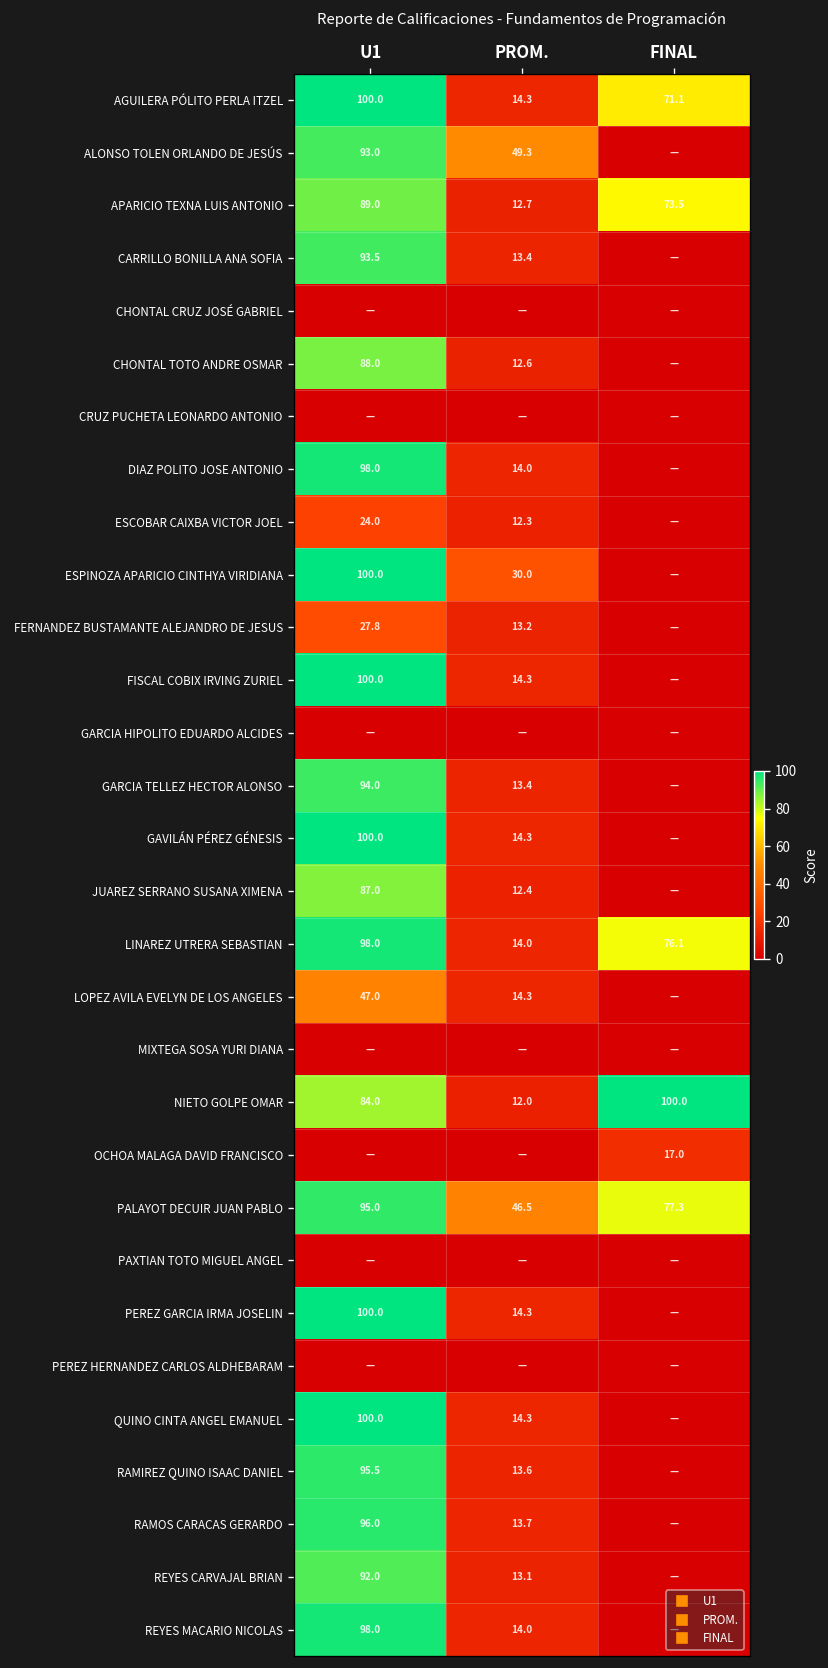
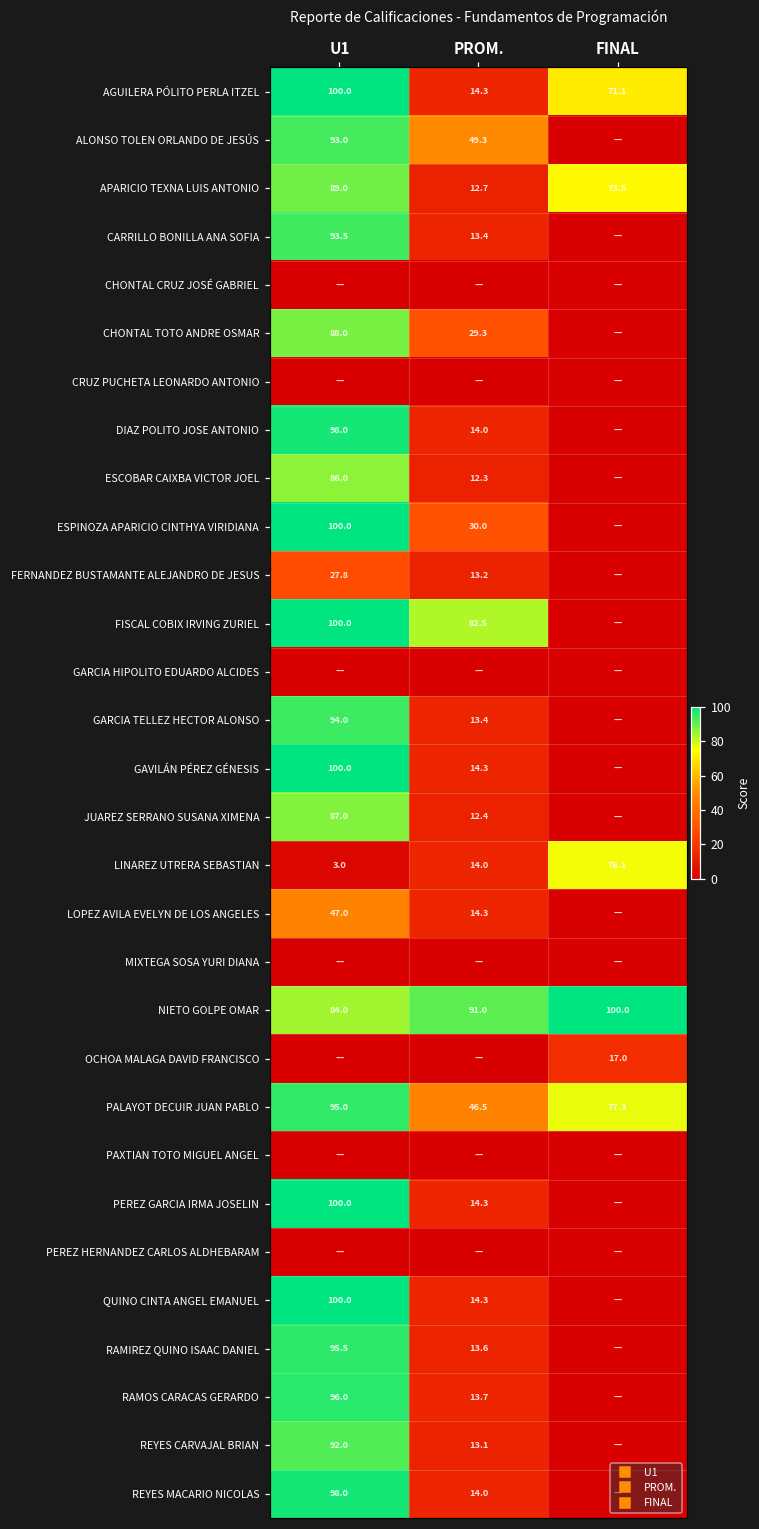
  {
    "AGUILERA PÓLITO PERLA ITZEL": {
      "U1": 100.0,
      "PROM.": 14.3,
      "FINAL": 71.1
    },
    "ALONSO TOLEN ORLANDO DE JESÚS": {
      "U1": 93.0,
      "PROM.": 49.3
    },
    "APARICIO TEXNA LUIS ANTONIO": {
      "U1": 89.0,
      "PROM.": 12.7,
      "FINAL": 73.5
    },
    "CARRILLO BONILLA ANA SOFIA": {
      "U1": 93.5,
      "PROM.": 13.4
    },
    "CHONTAL TOTO ANDRE OSMAR": {
      "U1": 88.0,
-     "PROM.": 12.6
+     "PROM.": 29.3
    },
    "DIAZ POLITO JOSE ANTONIO": {
      "U1": 98.0,
      "PROM.": 14.0
    },
    "ESCOBAR CAIXBA VICTOR JOEL": {
-     "U1": 24.0,
+     "U1": 86.0,
      "PROM.": 12.3
    },
    "ESPINOZA APARICIO CINTHYA VIRIDIANA": {
      "U1": 100.0,
      "PROM.": 30.0
    },
    "FERNANDEZ BUSTAMANTE ALEJANDRO DE JESUS": {
      "U1": 27.8,
      "PROM.": 13.2
    },
    "FISCAL COBIX IRVING ZURIEL": {
      "U1": 100.0,
-     "PROM.": 14.3
+     "PROM.": 82.5
    },
    "GARCIA TELLEZ HECTOR ALONSO": {
      "U1": 94.0,
      "PROM.": 13.4
    },
    "GAVILÁN PÉREZ GÉNESIS": {
      "U1": 100.0,
      "PROM.": 14.3
    },
    "JUAREZ SERRANO SUSANA XIMENA": {
      "U1": 87.0,
      "PROM.": 12.4
    },
    "LINAREZ UTRERA SEBASTIAN": {
-     "U1": 98.0,
+     "U1": 3.0,
      "PROM.": 14.0,
      "FINAL": 76.1
    },
    "LOPEZ AVILA EVELYN DE LOS ANGELES": {
      "U1": 47.0,
      "PROM.": 14.3
    },
    "NIETO GOLPE OMAR": {
      "U1": 84.0,
-     "PROM.": 12.0,
+     "PROM.": 91.0,
      "FINAL": 100.0
    },
    "OCHOA MALAGA DAVID FRANCISCO": {
      "FINAL": 17.0
    },
    "PALAYOT DECUIR JUAN PABLO": {
      "U1": 95.0,
      "PROM.": 46.5,
      "FINAL": 77.3
    },
    "PEREZ GARCIA IRMA JOSELIN": {
      "U1": 100.0,
      "PROM.": 14.3
    },
    "QUINO CINTA ANGEL EMANUEL": {
      "U1": 100.0,
      "PROM.": 14.3
    },
    "RAMIREZ QUINO ISAAC DANIEL": {
      "U1": 95.5,
      "PROM.": 13.6
    },
    "RAMOS CARACAS GERARDO": {
      "U1": 96.0,
      "PROM.": 13.7
    },
    "REYES CARVAJAL BRIAN": {
      "U1": 92.0,
      "PROM.": 13.1
    },
    "REYES MACARIO NICOLAS": {
      "U1": 98.0,
      "PROM.": 14.0
    }
  }
